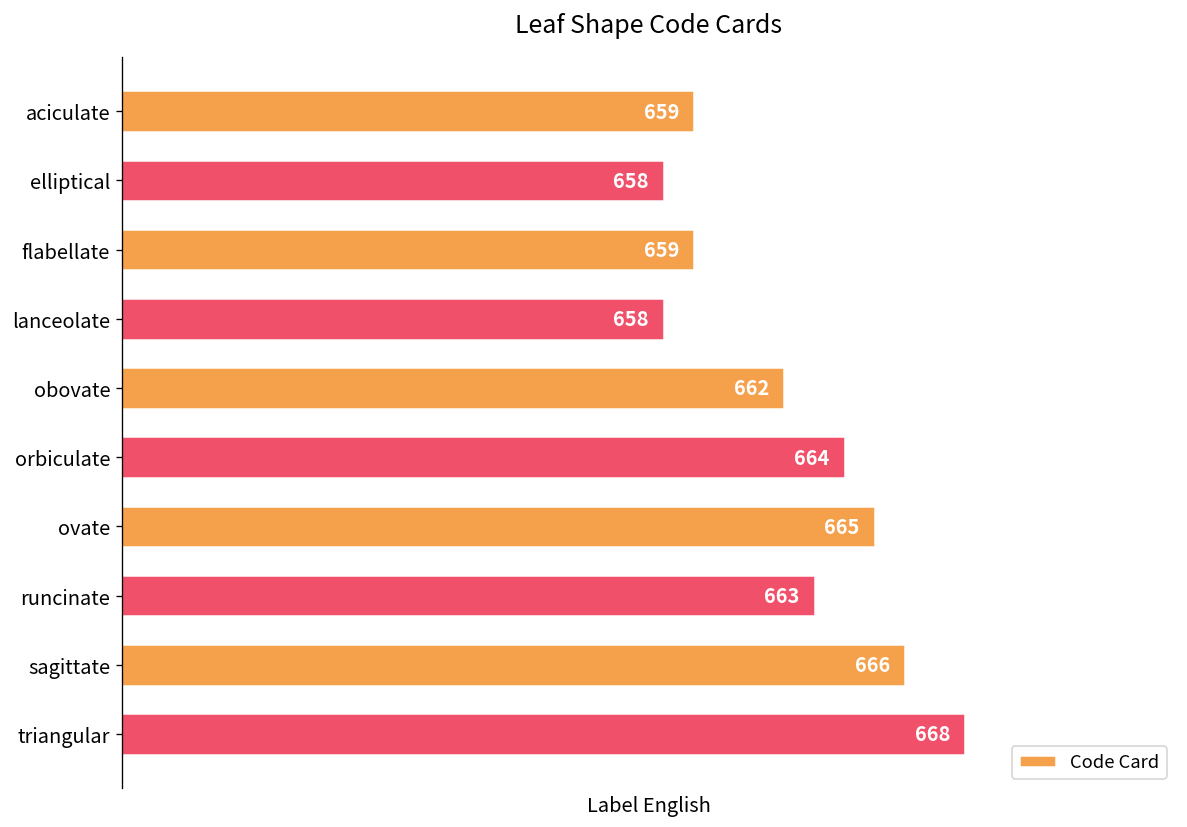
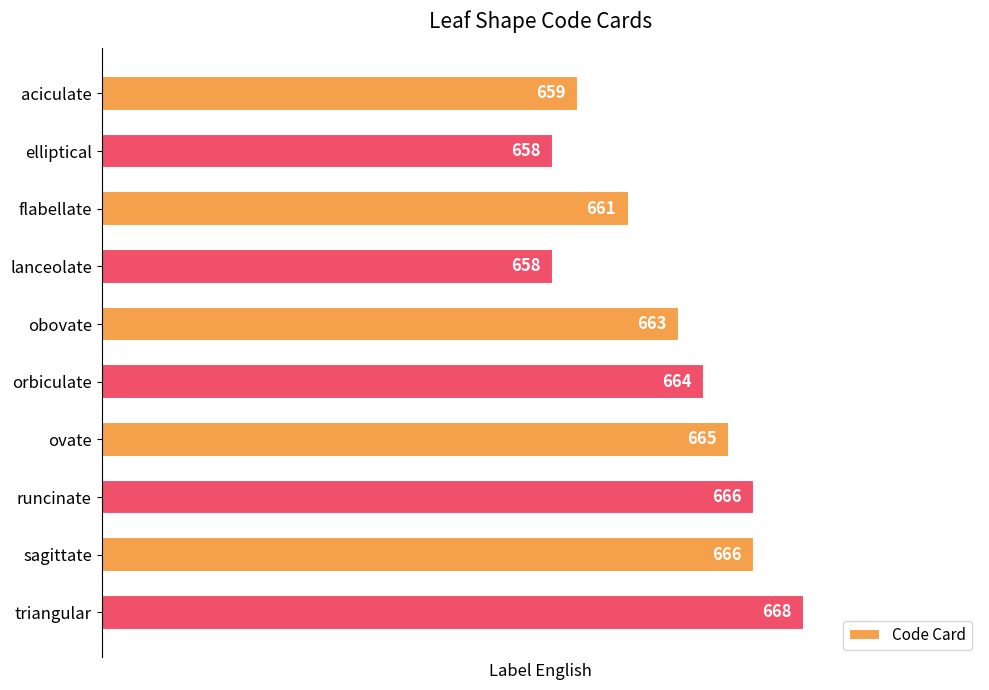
  {
    "aciculate": 659,
    "elliptical": 658,
-   "flabellate": 659,
+   "flabellate": 661,
    "lanceolate": 658,
-   "obovate": 662,
+   "obovate": 663,
    "orbiculate": 664,
    "ovate": 665,
-   "runcinate": 663,
+   "runcinate": 666,
    "sagittate": 666,
    "triangular": 668
  }
